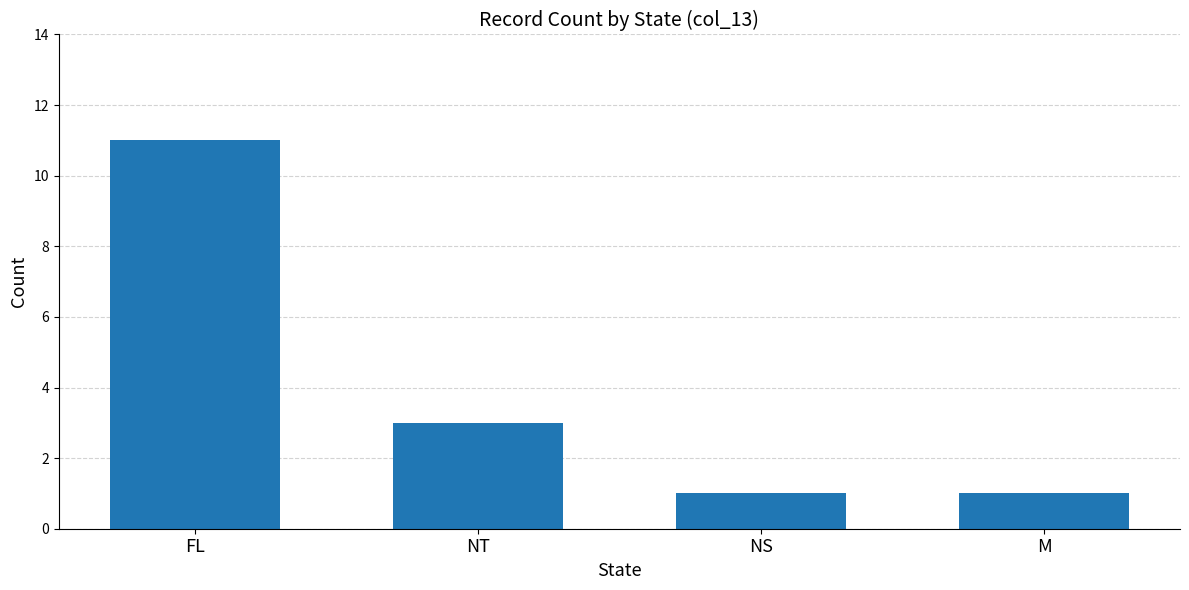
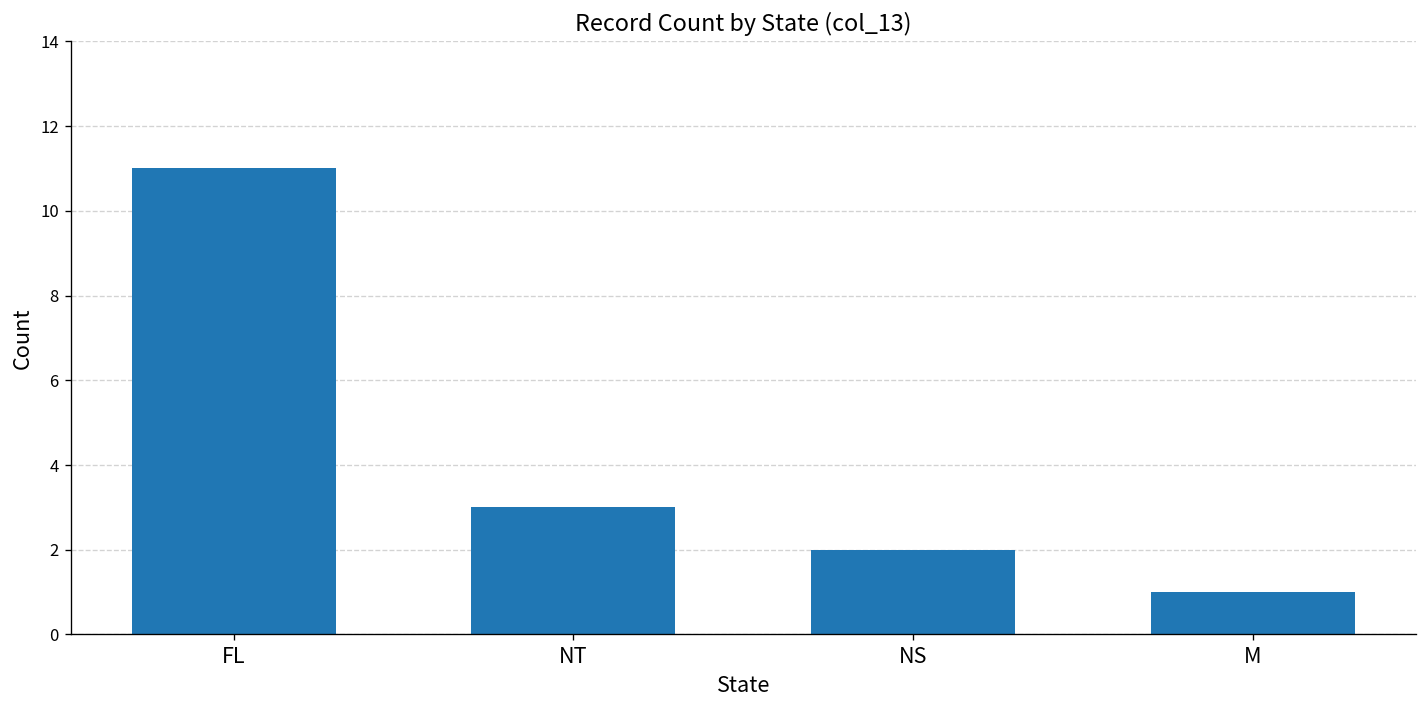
  {
    "FL": 11,
    "NT": 3,
-   "NS": 1,
+   "NS": 2,
    "M": 1
  }
